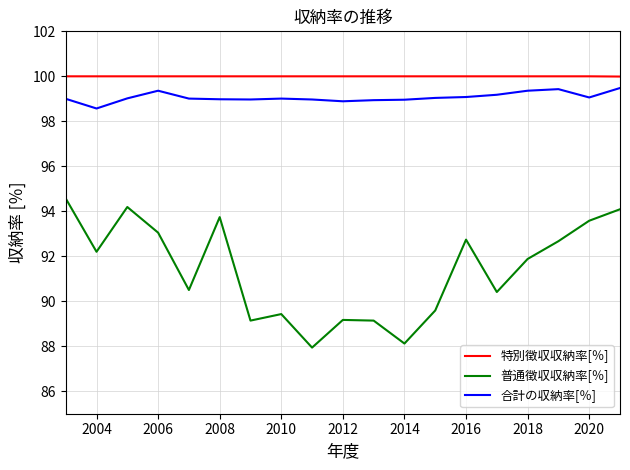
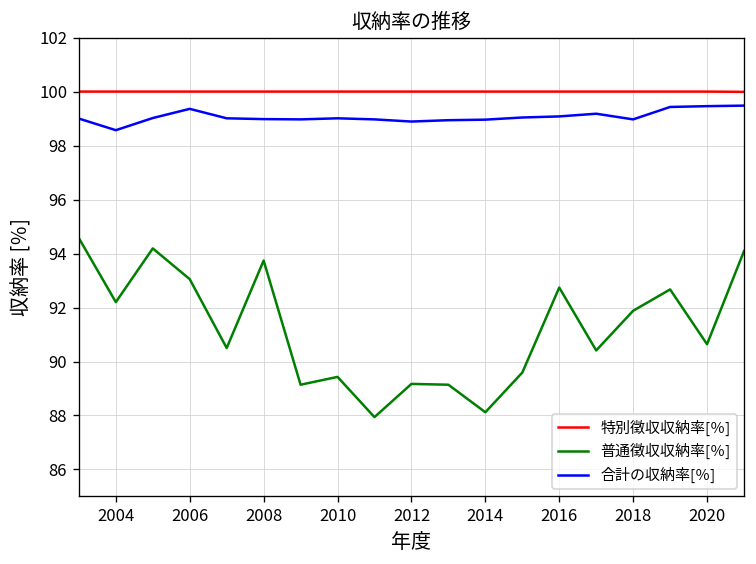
  {
    "特別徴収収納率[％]": {
      "2004": 100.0,
      "2006": 100.0,
      "2008": 100.0,
      "2010": 100.0,
      "2012": 100.0,
      "2014": 100.0,
      "2016": 100.0,
      "2018": 100.0,
      "2020": 100.0
    },
    "普通徴収収納率[％]": {
      "2004": 92.2,
      "2006": 93.1,
      "2008": 93.7,
      "2010": 89.4,
      "2012": 89.2,
      "2014": 88.1,
      "2016": 92.7,
      "2018": 91.9,
-     "2020": 93.6
+     "2020": 90.6
    },
    "合計の収納率[％]": {
      "2004": 98.6,
      "2006": 99.4,
      "2008": 99.0,
      "2010": 99.0,
      "2012": 98.9,
      "2014": 99.0,
      "2016": 99.1,
-     "2018": 99.4,
-     "2020": 99.1
+     "2018": 99.0,
+     "2020": 99.5
    }
  }
